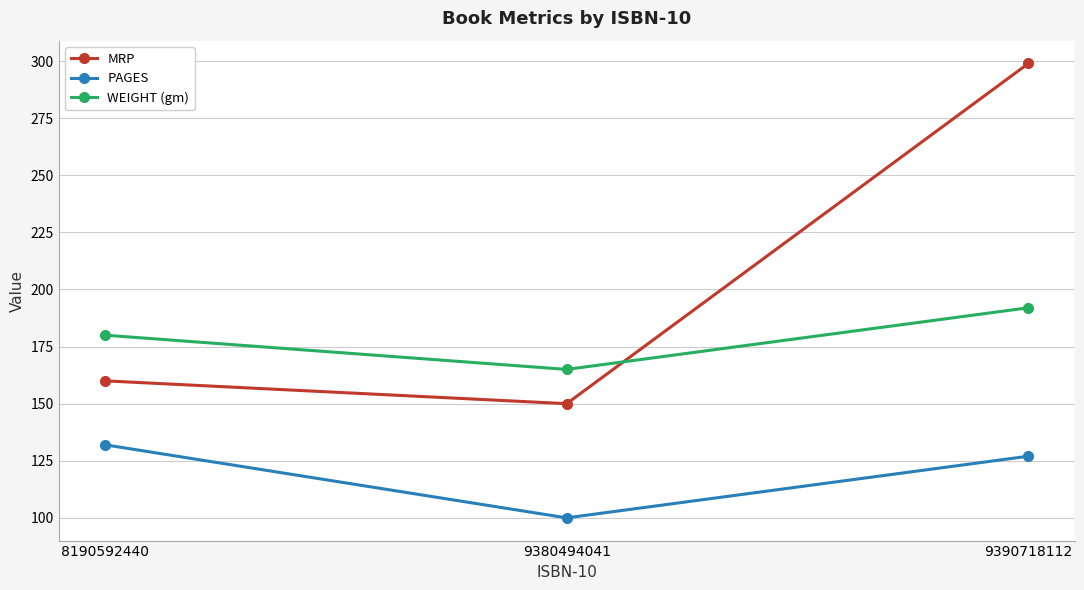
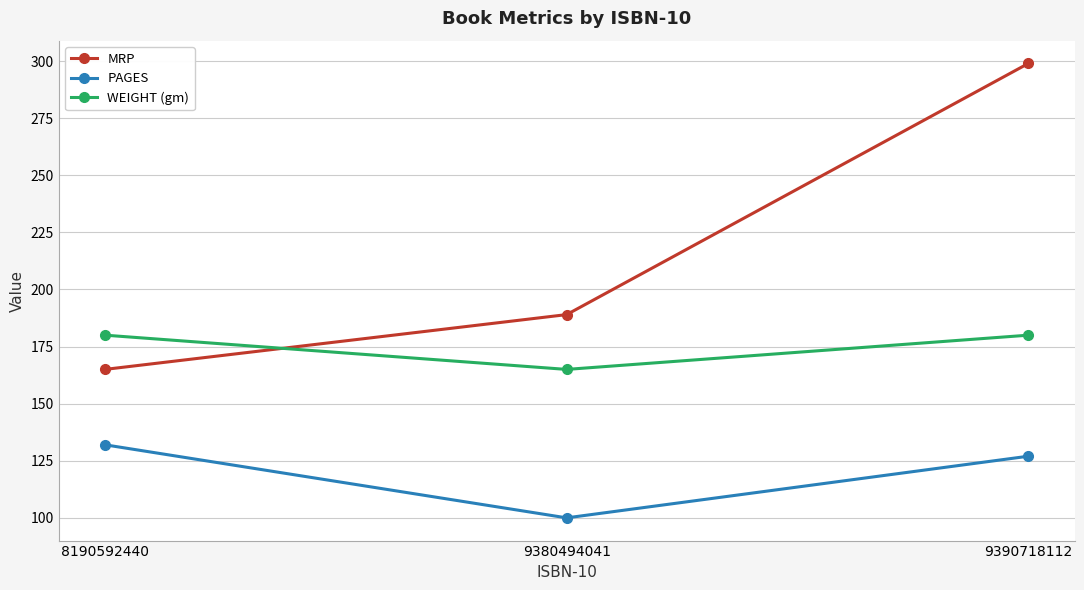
  {
    "MRP": {
-     "8190592440": 160,
-     "9380494041": 150,
+     "8190592440": 165,
+     "9380494041": 189,
      "9390718112": 299
    },
    "PAGES": {
      "8190592440": 132,
      "9380494041": 100,
      "9390718112": 127
    },
    "WEIGHT (gm)": {
      "8190592440": 180,
      "9380494041": 165,
-     "9390718112": 192
+     "9390718112": 180
    }
  }
